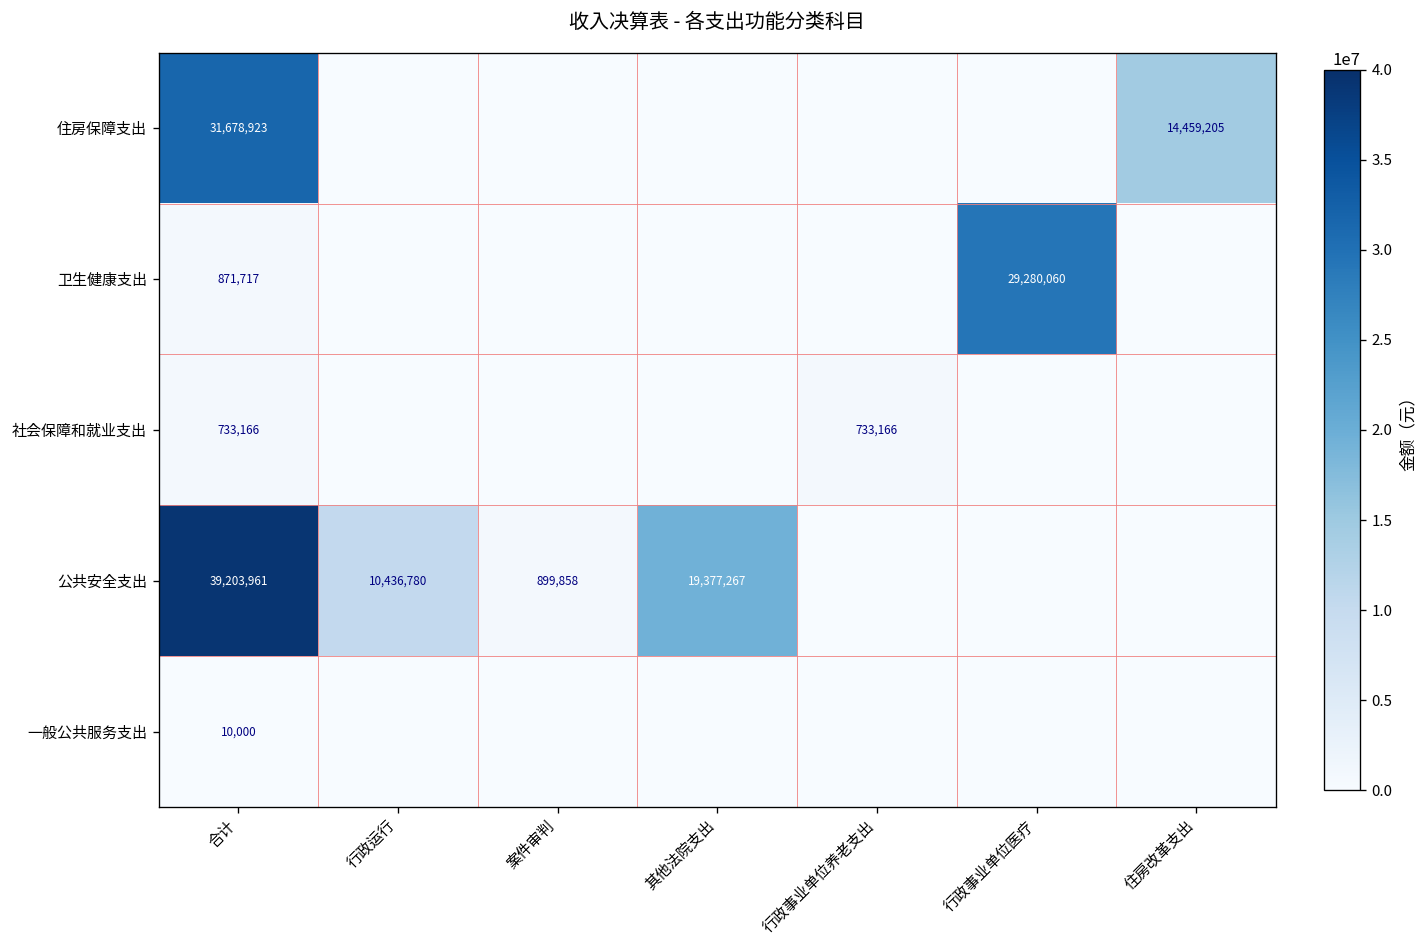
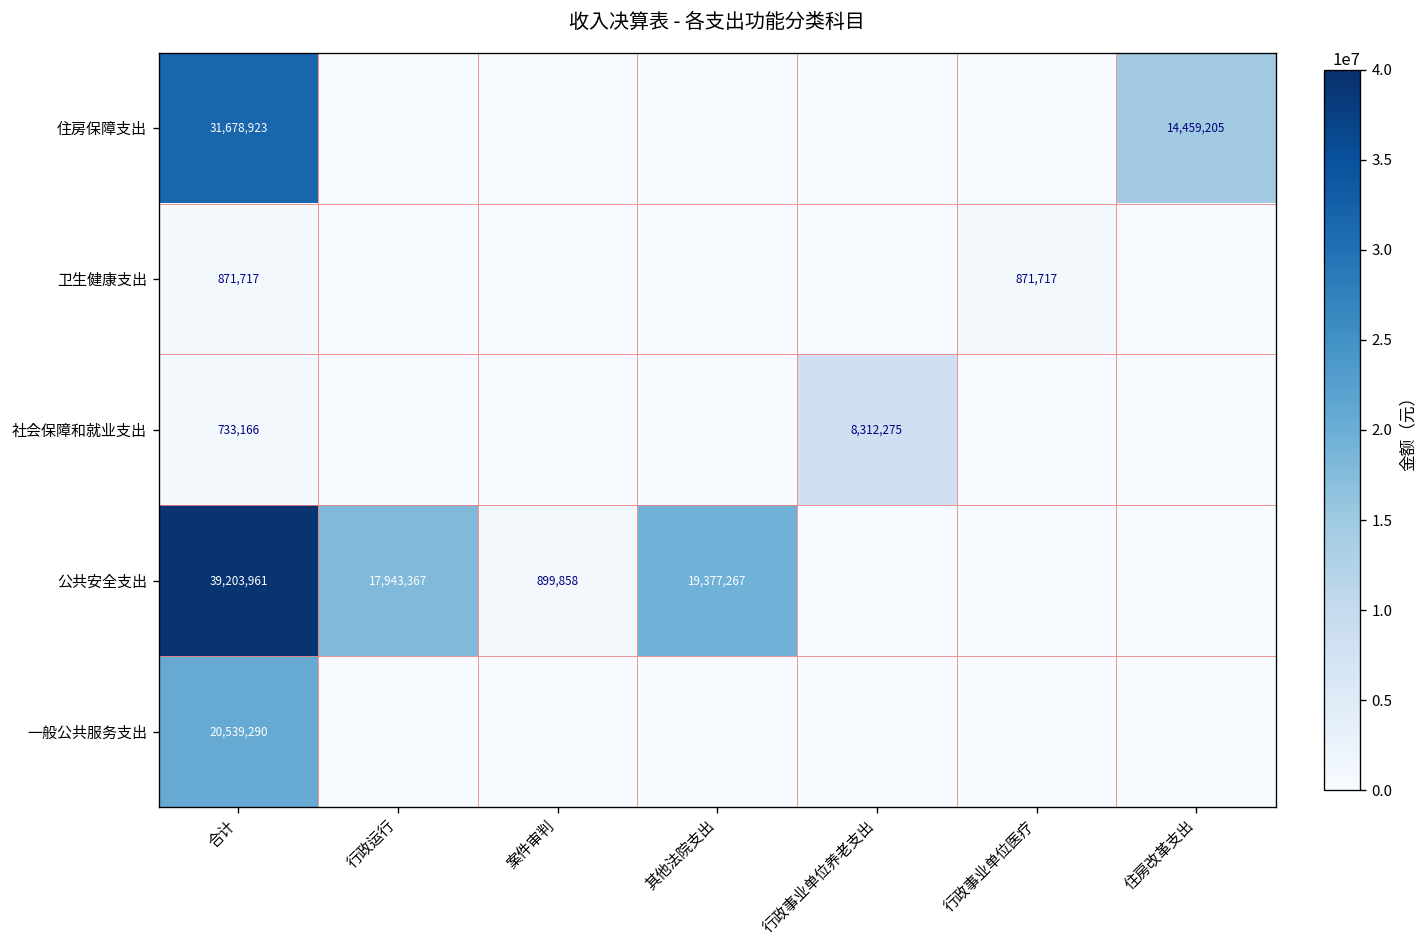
  {
    "住房保障支出": {
      "合计": "31,678,923",
      "住房改革支出": "14,459,205"
    },
    "卫生健康支出": {
      "合计": "871,717",
-     "行政事业单位医疗": "29,280,060"
+     "行政事业单位医疗": "871,717"
    },
    "社会保障和就业支出": {
      "合计": "733,166",
-     "行政事业单位养老支出": "733,166"
+     "行政事业单位养老支出": "8,312,275"
    },
    "公共安全支出": {
      "合计": "39,203,961",
-     "行政运行": "10,436,780",
+     "行政运行": "17,943,367",
      "案件审判": "899,858",
      "其他法院支出": "19,377,267"
    },
    "一般公共服务支出": {
-     "合计": "10,000"
+     "合计": "20,539,290"
    }
  }
